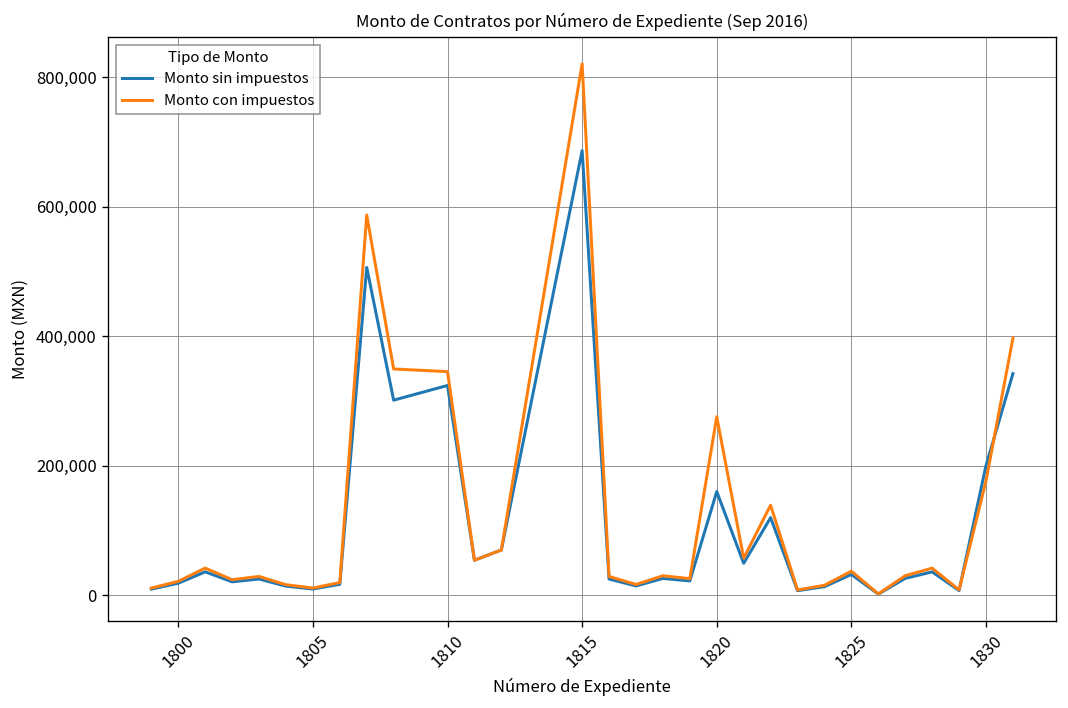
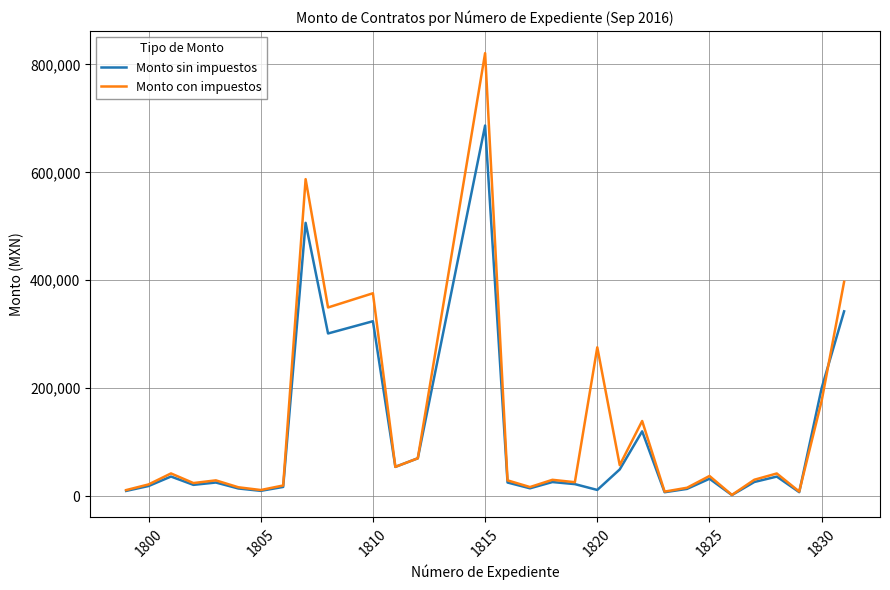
  {
    "Monto sin impuestos": {
      "1810": "320,000",
      "1815": "690,000",
-     "1820": "160,000",
+     "1820": "10,000",
      "1825": "30,000",
      "1830": "200,000"
    },
    "Monto con impuestos": {
-     "1810": "350,000",
+     "1810": "380,000",
      "1815": "820,000",
      "1820": "280,000",
      "1825": "40,000",
      "1830": "180,000"
    }
  }
